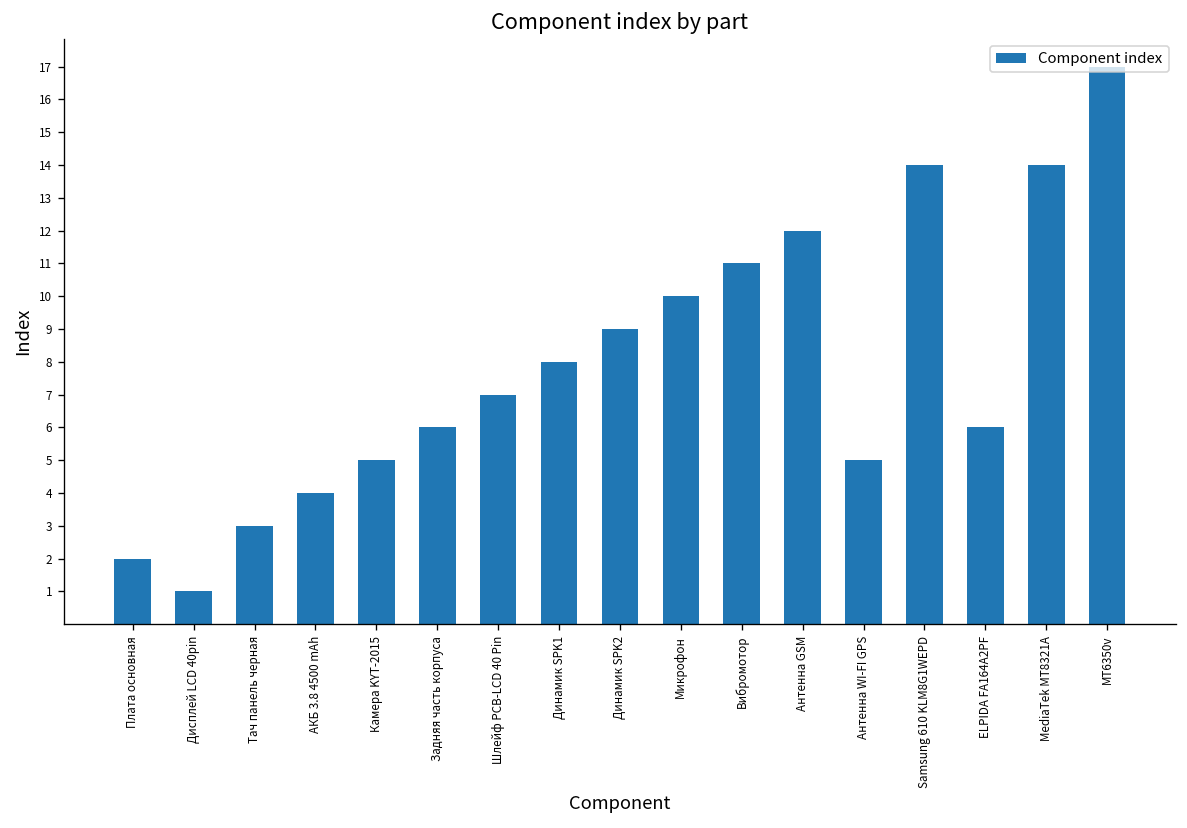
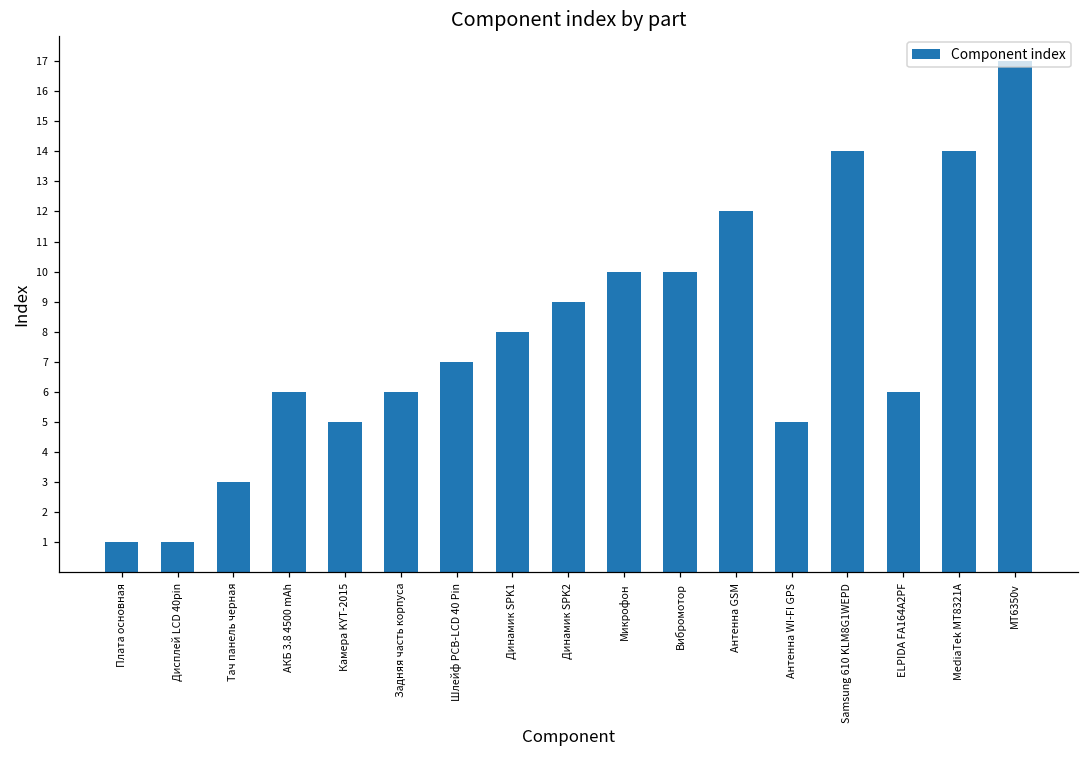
  {
-   "Плата основная": 2,
+   "Плата основная": 1,
    "Дисплей LCD 40pin": 1,
    "Тач панель черная": 3,
-   "АКБ 3.8 4500 mAh": 4,
+   "АКБ 3.8 4500 mAh": 6,
    "Камера KYT-2015": 5,
    "Задняя часть корпуса": 6,
    "Шлейф PCB-LCD 40 Pin": 7,
    "Динамик SPK1": 8,
    "Динамик SPK2": 9,
    "Микрофон": 10,
-   "Вибромотор": 11,
+   "Вибромотор": 10,
    "Антенна GSM": 12,
    "Антенна WI-FI GPS": 5,
    "Samsung 610 KLM8G1WEPD": 14,
    "ELPIDA FA164A2PF": 6,
    "MediaTek MT8321A": 14
  }
